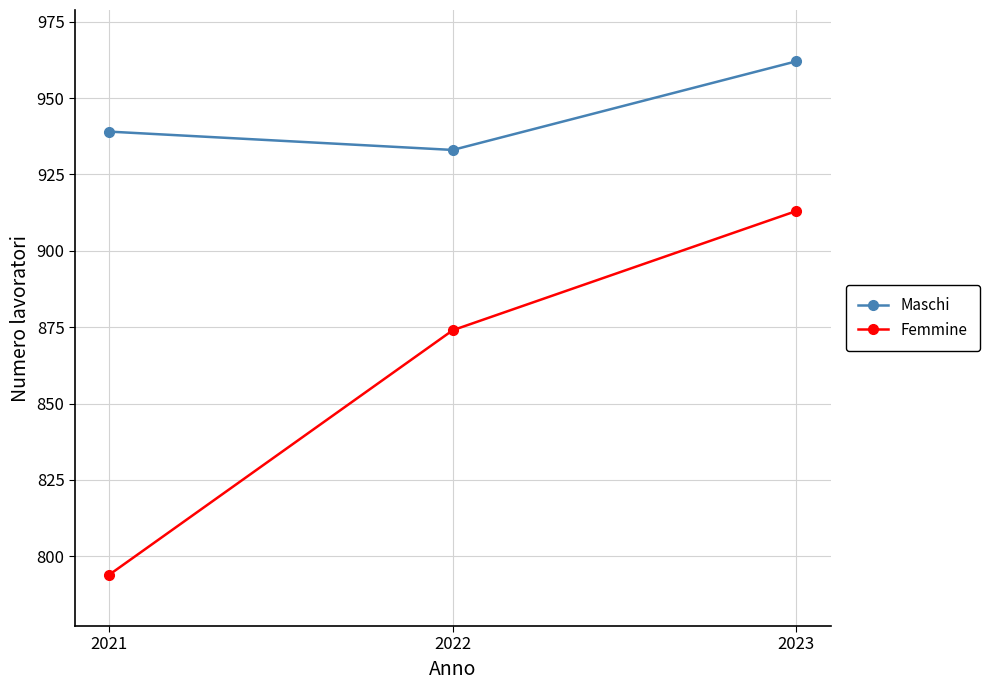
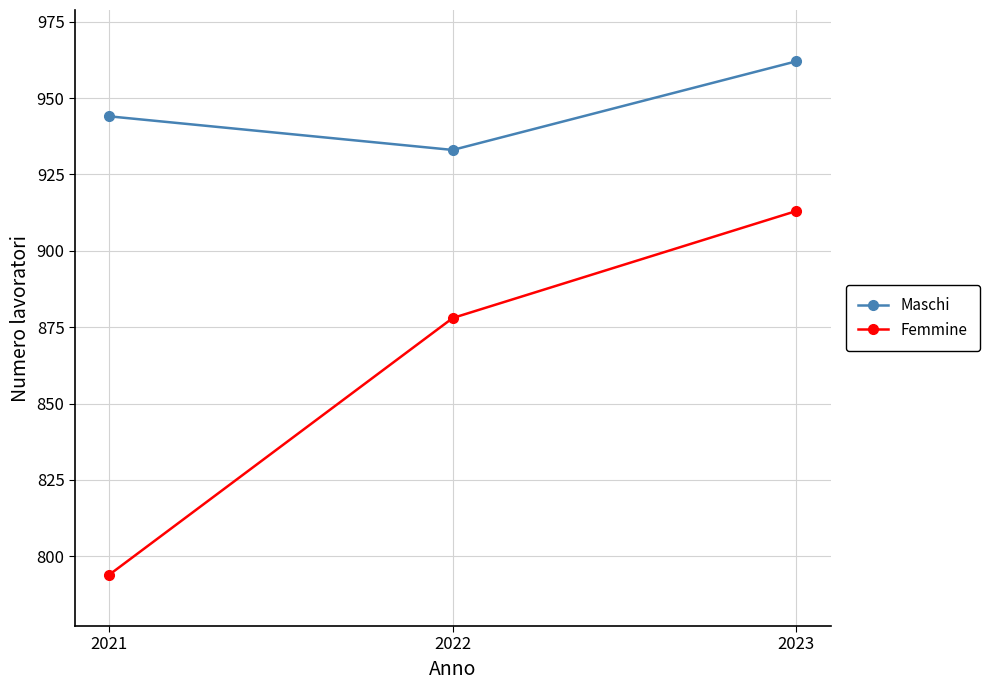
  {
    "Maschi": {
-     "2021": 939,
+     "2021": 944,
      "2022": 933,
      "2023": 962
    },
    "Femmine": {
      "2021": 794,
-     "2022": 874,
+     "2022": 878,
      "2023": 913
    }
  }
